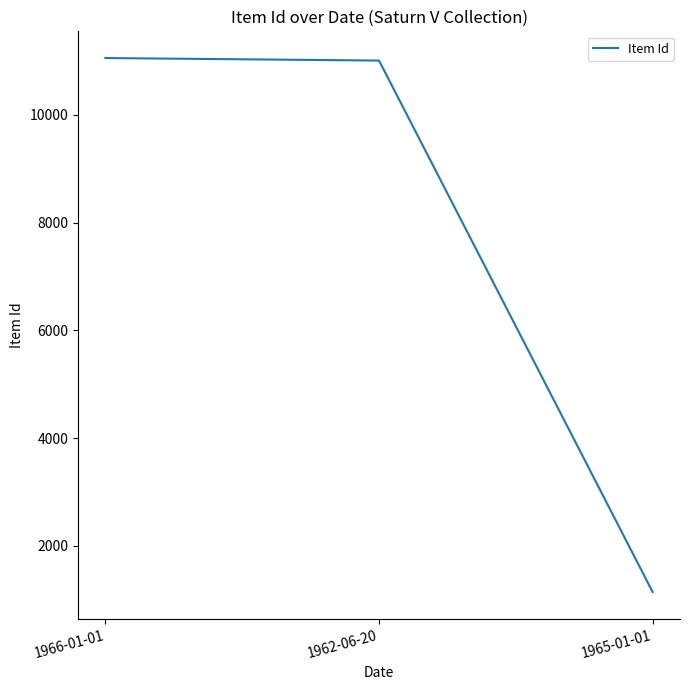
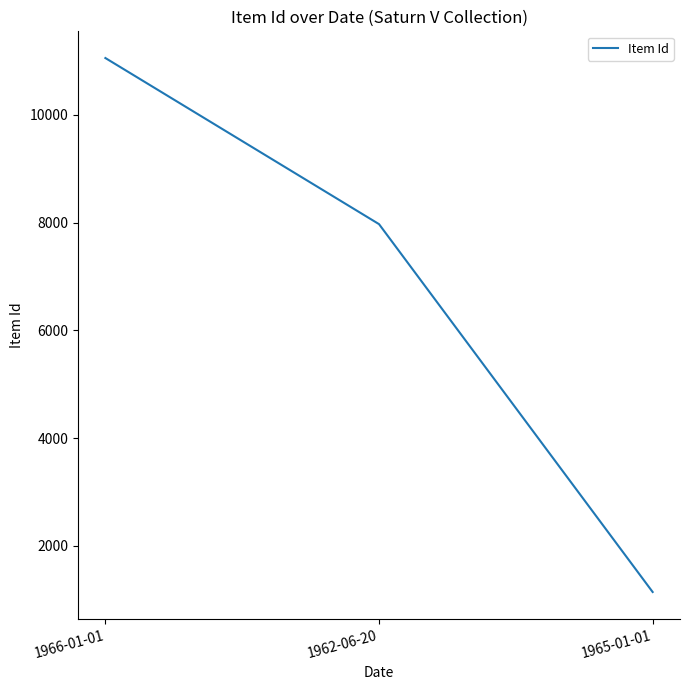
  {
    "1966-01-01": 11100,
-   "1962-06-20": 11000,
+   "1962-06-20": 8000,
    "1965-01-01": 1100
  }
